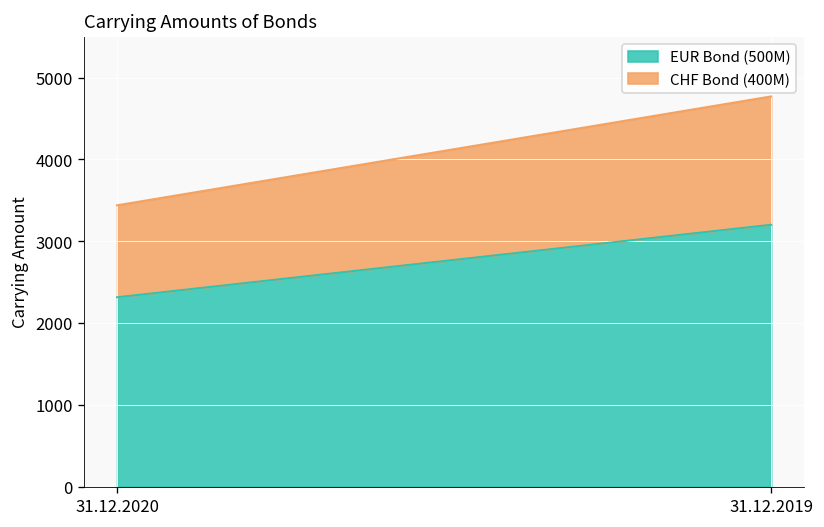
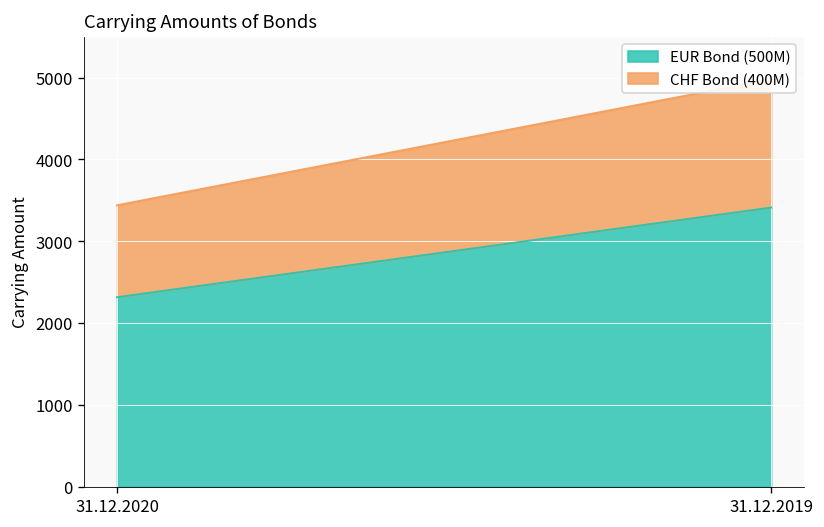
  {
    "EUR Bond (500M)": {
      "31.12.2020": 2300,
-     "31.12.2019": 3200
+     "31.12.2019": 3400
    },
    "CHF Bond (400M)": {
      "31.12.2020": 1100
    }
  }
